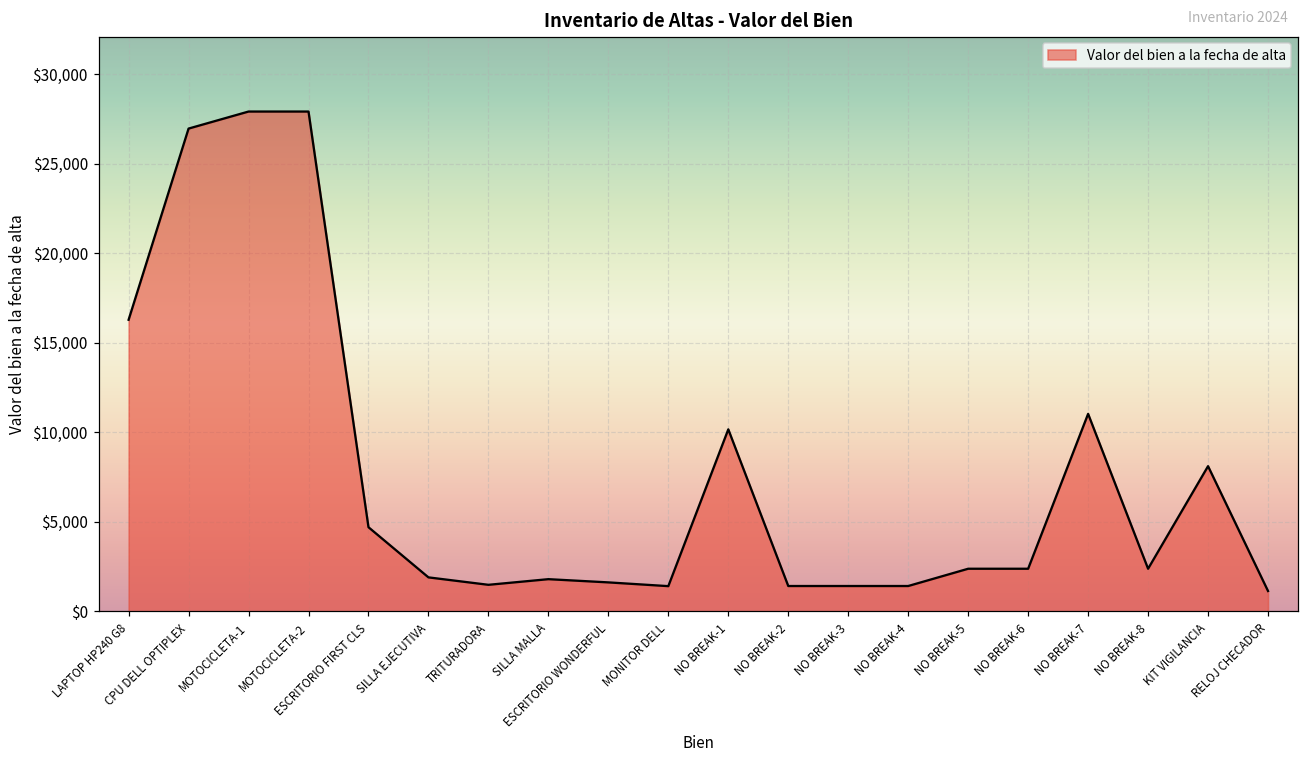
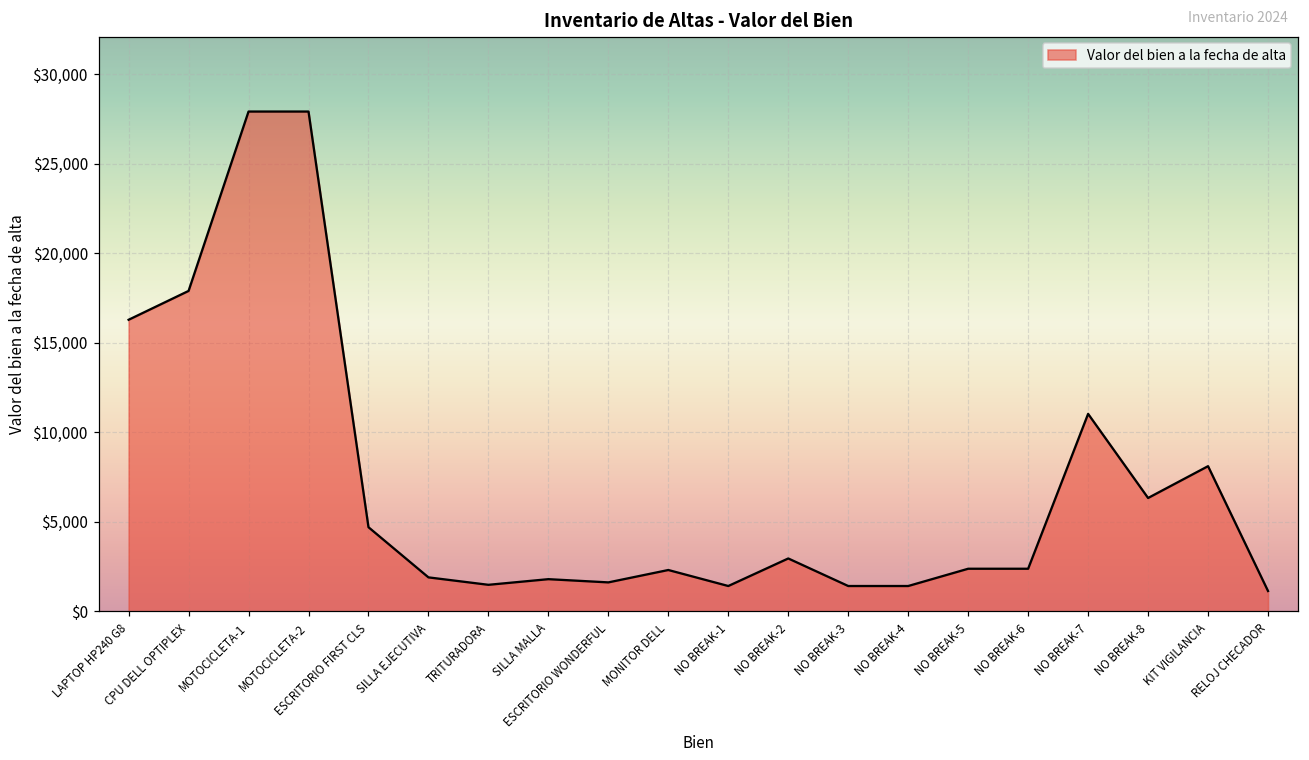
  {
    "LAPTOP HP240 G8": "$16,300",
-   "CPU DELL OPTIPLEX": "$26,900",
+   "CPU DELL OPTIPLEX": "$17,900",
    "MOTOCICLETA-1": "$27,900",
    "MOTOCICLETA-2": "$27,900",
    "ESCRITORIO FIRST CLS": "$4,700",
    "SILLA EJECUTIVA": "$1,900",
    "TRITURADORA": "$1,500",
    "SILLA MALLA": "$1,800",
    "ESCRITORIO WONDERFUL": "$1,600",
-   "MONITOR DELL": "$1,400",
-   "NO BREAK-1": "$10,200",
-   "NO BREAK-2": "$1,400",
+   "MONITOR DELL": "$2,300",
+   "NO BREAK-1": "$1,400",
+   "NO BREAK-2": "$3,000",
    "NO BREAK-3": "$1,400",
    "NO BREAK-4": "$1,400",
    "NO BREAK-5": "$2,400",
    "NO BREAK-6": "$2,400",
    "NO BREAK-7": "$11,000",
-   "NO BREAK-8": "$2,400",
+   "NO BREAK-8": "$6,300",
    "KIT VIGILANCIA": "$8,100",
    "RELOJ CHECADOR": "$1,100"
  }
